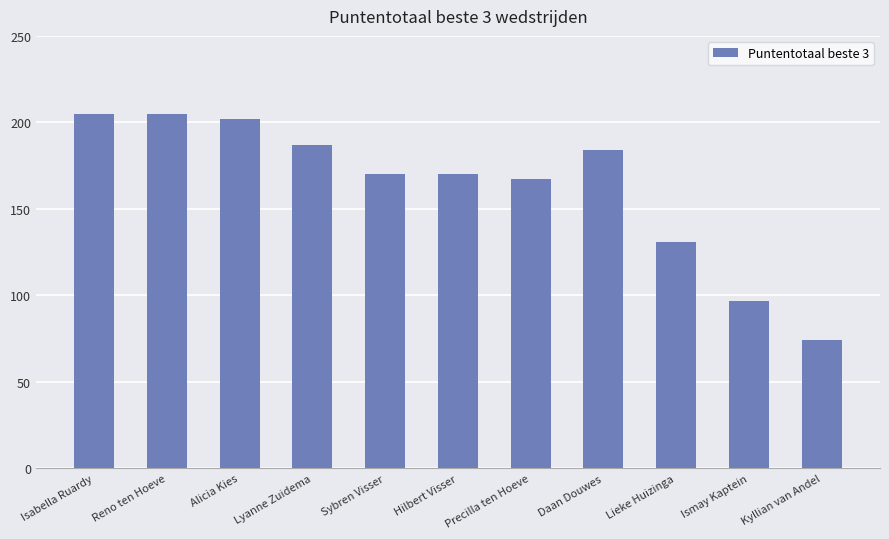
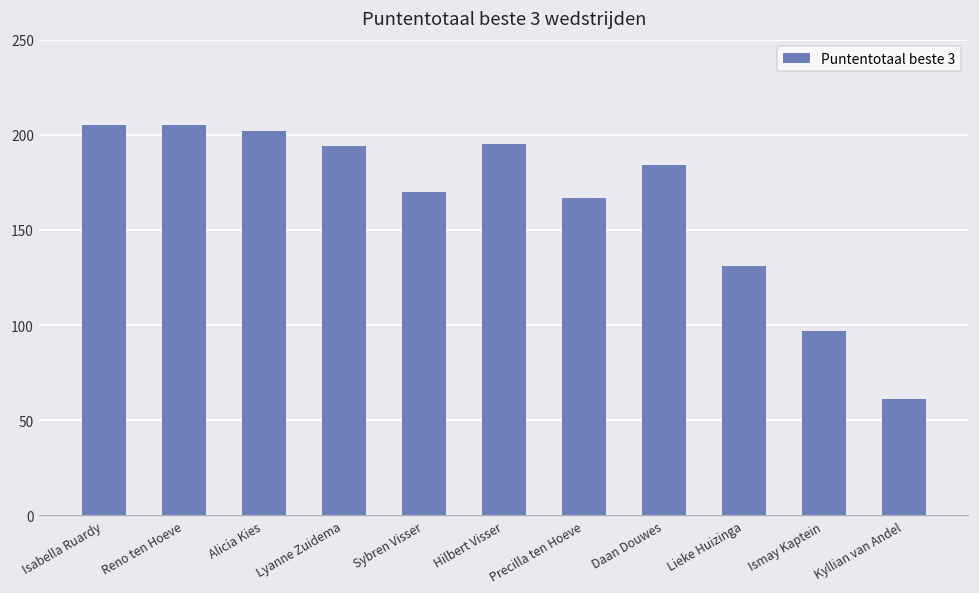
  {
    "Isabella Ruardy": 205,
    "Reno ten Hoeve": 205,
    "Alicia Kies": 202,
-   "Lyanne Zuidema": 187,
+   "Lyanne Zuidema": 194,
    "Sybren Visser": 170,
-   "Hilbert Visser": 170,
+   "Hilbert Visser": 195,
    "Precilla ten Hoeve": 167,
    "Daan Douwes": 184,
    "Lieke Huizinga": 131,
    "Ismay Kaptein": 97,
-   "Kyllian van Andel": 74
+   "Kyllian van Andel": 61
  }
